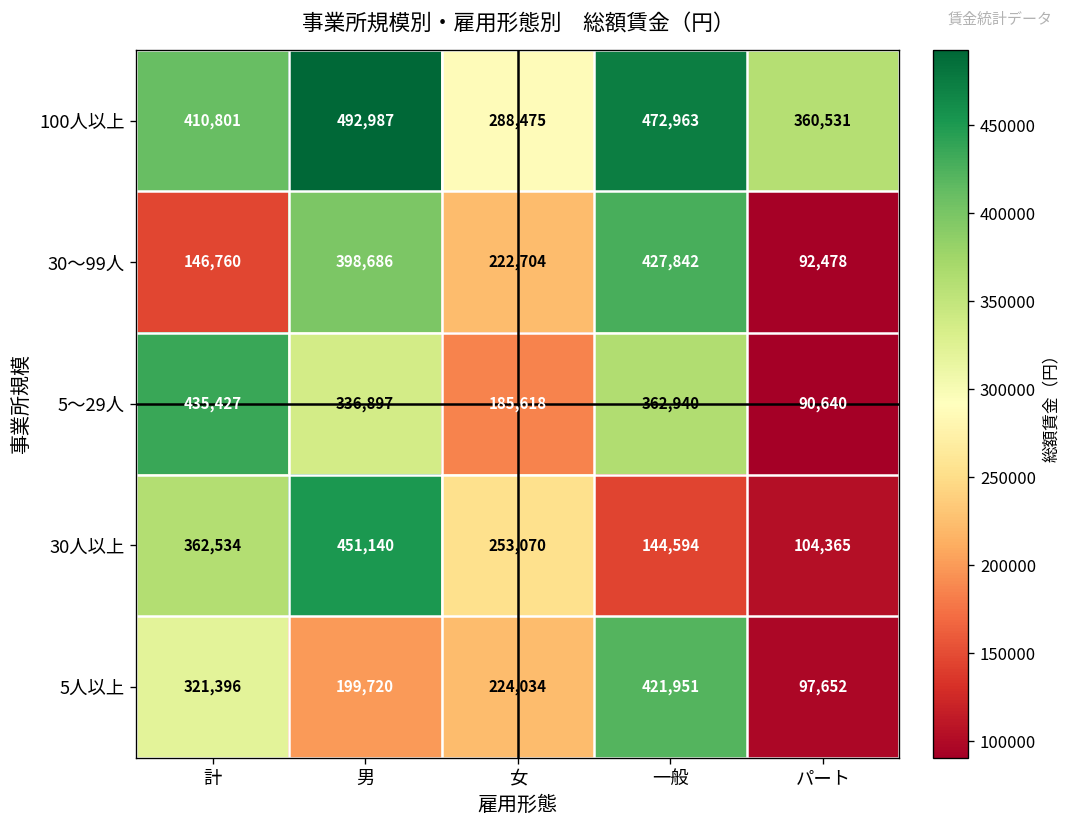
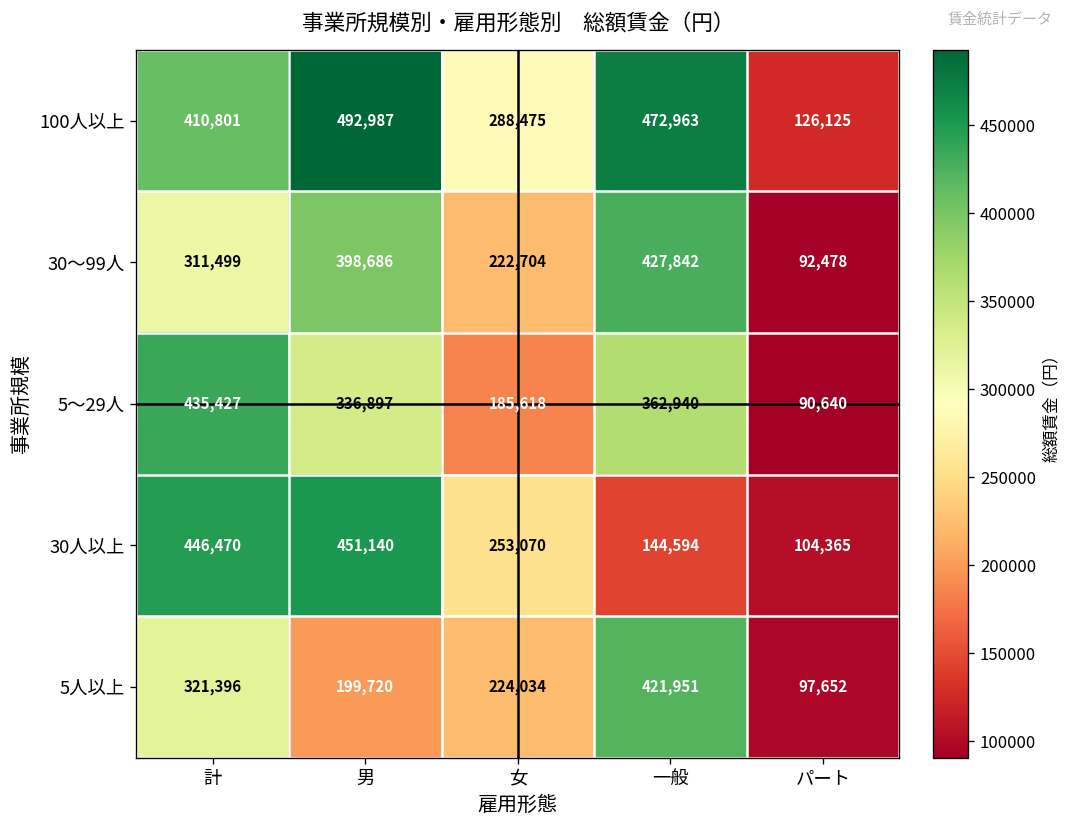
  {
    "100人以上": {
      "計": "410,801",
      "男": "492,987",
      "女": "288,475",
      "一般": "472,963",
-     "パート": "360,531"
+     "パート": "126,125"
    },
    "30～99人": {
-     "計": "146,760",
+     "計": "311,499",
      "男": "398,686",
      "女": "222,704",
      "一般": "427,842",
      "パート": "92,478"
    },
    "5～29人": {
      "計": "435,427",
      "男": "336,897",
      "女": "185,618",
      "一般": "362,940",
      "パート": "90,640"
    },
    "30人以上": {
-     "計": "362,534",
+     "計": "446,470",
      "男": "451,140",
      "女": "253,070",
      "一般": "144,594",
      "パート": "104,365"
    },
    "5人以上": {
      "計": "321,396",
      "男": "199,720",
      "女": "224,034",
      "一般": "421,951",
      "パート": "97,652"
    }
  }
